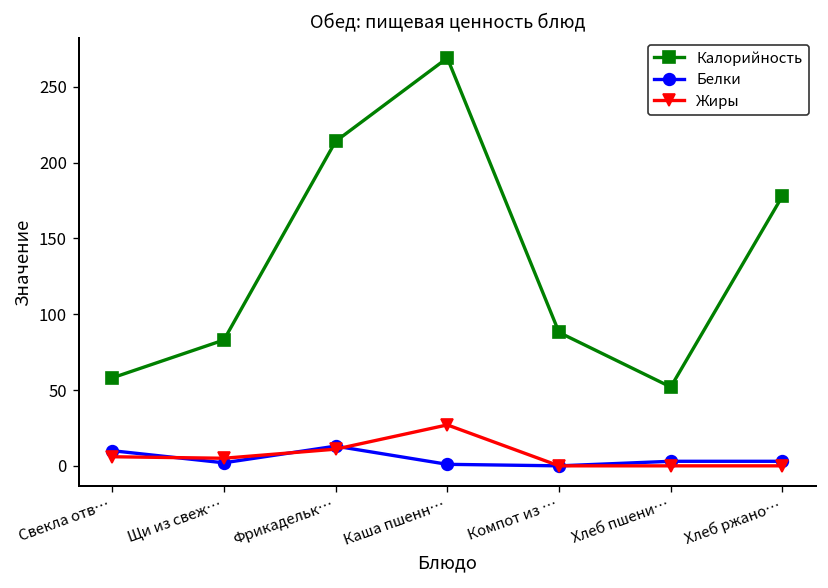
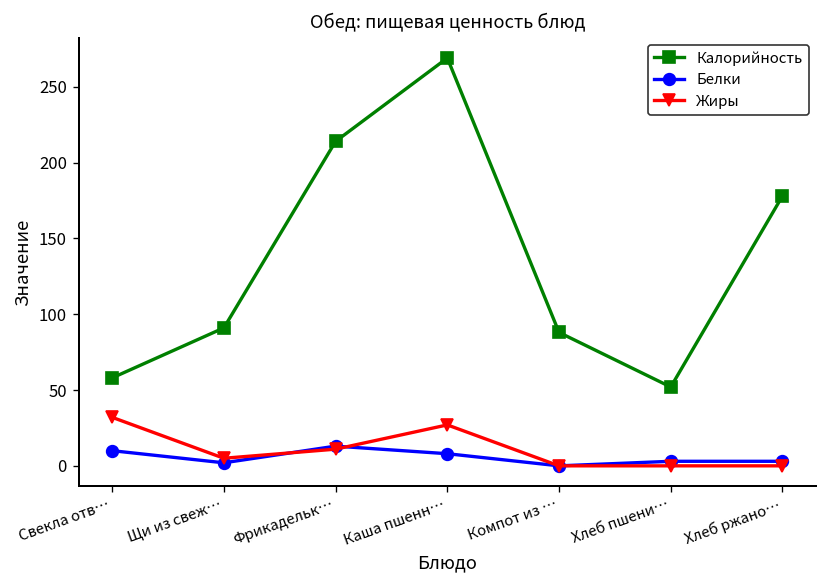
  {
    "Калорийность": {
      "Свекла отв…": 58,
-     "Щи из свеж…": 83,
+     "Щи из свеж…": 91,
      "Фрикадельк…": 214,
      "Каша пшенн…": 269,
      "Компот из …": 88,
      "Хлеб пшени…": 52,
      "Хлеб ржано…": 178
    },
    "Белки": {
      "Свекла отв…": 10,
      "Щи из свеж…": 2,
-     "Каша пшенн…": 1,
+     "Каша пшенн…": 8,
      "Хлеб пшени…": 3,
      "Хлеб ржано…": 3
    },
    "Жиры": {
-     "Свекла отв…": 6,
+     "Свекла отв…": 32,
      "Щи из свеж…": 5,
      "Каша пшенн…": 27,
      "Хлеб пшени…": 0,
      "Хлеб ржано…": 0
    }
  }
